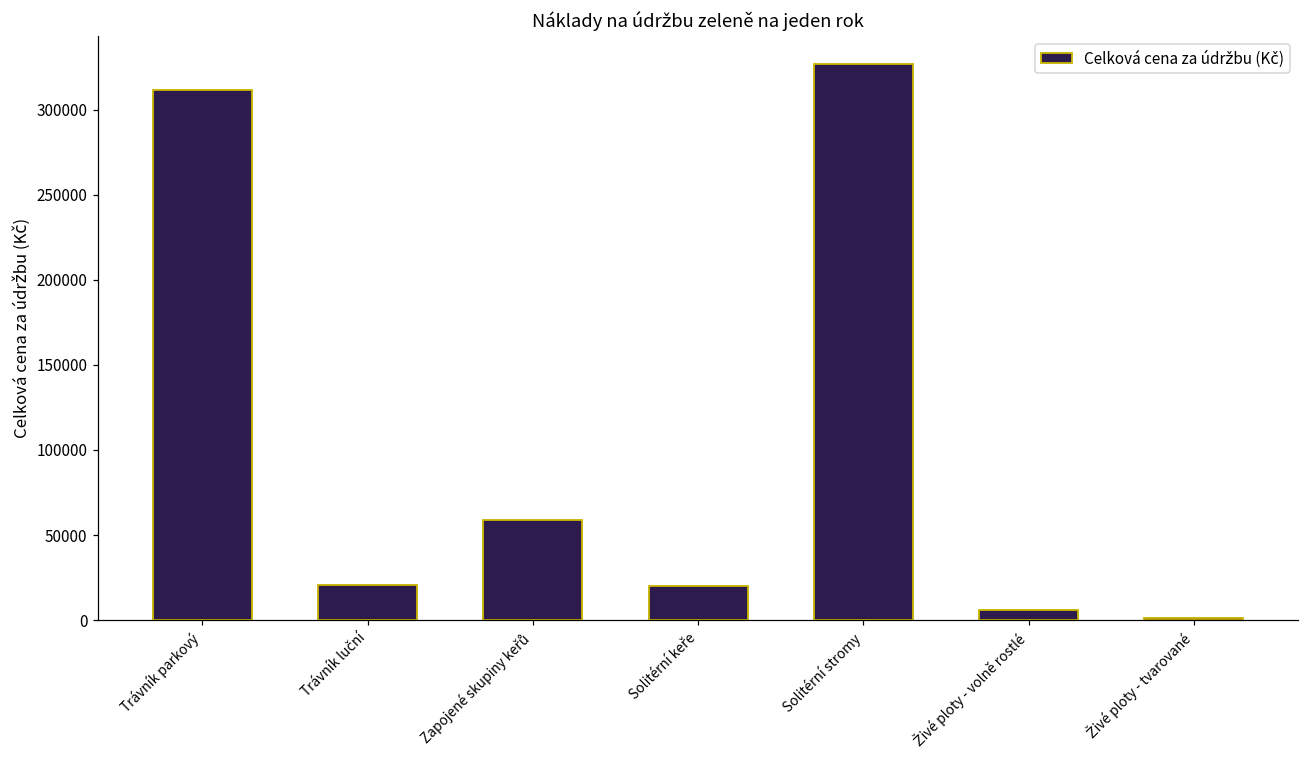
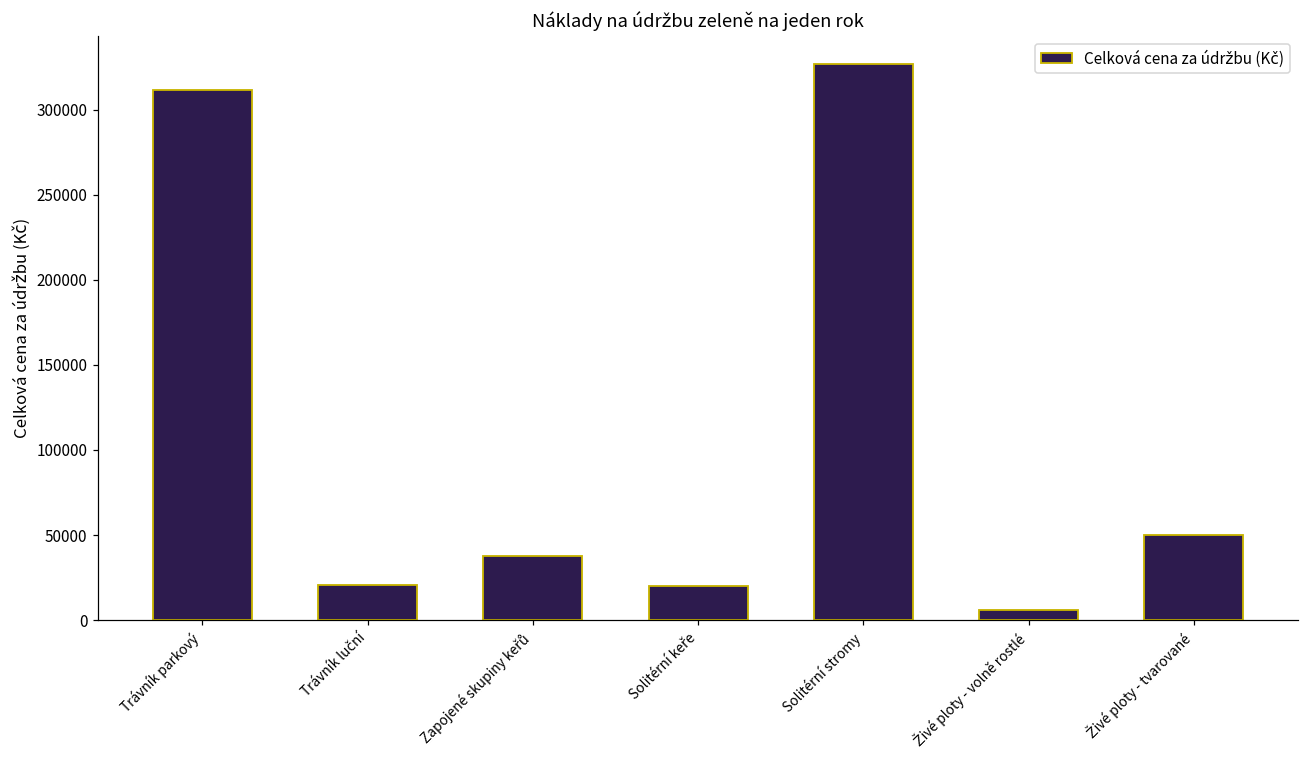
  {
    "Trávník parkový": 312000,
    "Trávník luční": 21000,
-   "Zapojené skupiny keřů": 59000,
+   "Zapojené skupiny keřů": 38000,
    "Solitérní keře": 20000,
    "Solitérní stromy": 327000,
    "Živé ploty - volně rostlé": 6000,
-   "Živé ploty - tvarované": 1000
+   "Živé ploty - tvarované": 50000
  }
